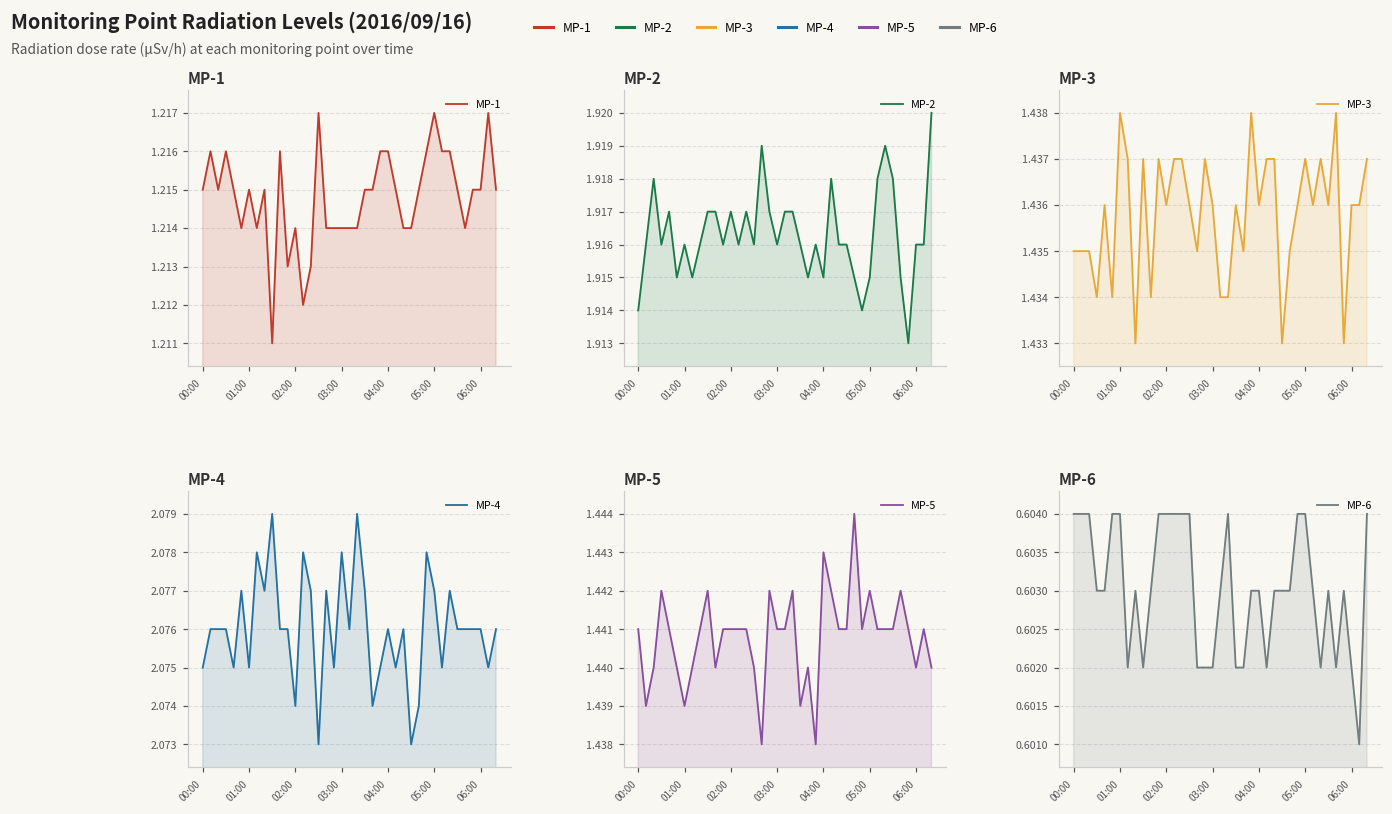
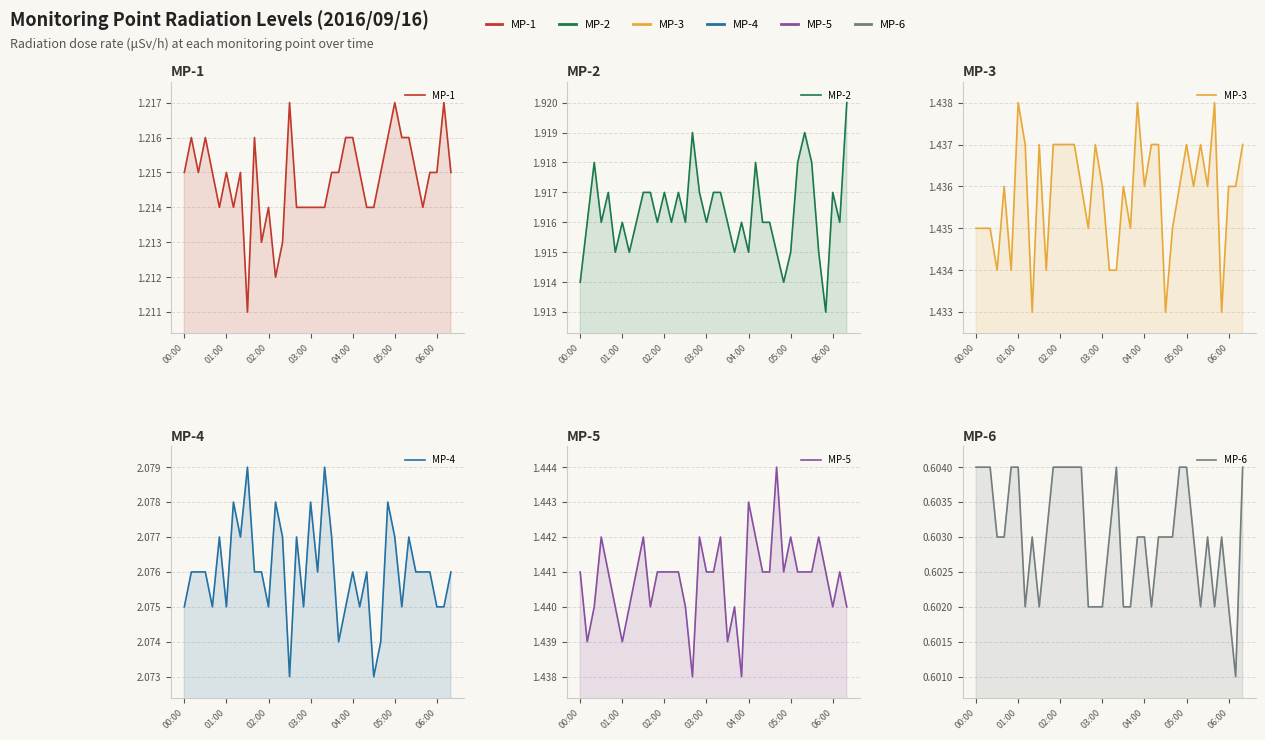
  {
    "MP-1": {
      "00:00": 1.2150,
      "01:00": 1.2150,
      "02:00": 1.2140,
      "03:00": 1.2140,
      "04:00": 1.2160,
      "05:00": 1.2170,
      "06:00": 1.2150
    },
    "MP-2": {
      "00:00": 1.914,
      "01:00": 1.916,
      "02:00": 1.917,
      "03:00": 1.916,
      "04:00": 1.915,
      "05:00": 1.915,
-     "06:00": 1.916
+     "06:00": 1.917
    },
    "MP-3": {
      "00:00": 1.435,
      "01:00": 1.438,
-     "02:00": 1.436,
+     "02:00": 1.437,
      "03:00": 1.436,
      "04:00": 1.436,
      "05:00": 1.437,
      "06:00": 1.436
    },
    "MP-4": {
      "00:00": 2.075,
      "01:00": 2.075,
-     "02:00": 2.074,
+     "02:00": 2.075,
      "03:00": 2.078,
      "04:00": 2.076,
      "05:00": 2.077,
-     "06:00": 2.076
+     "06:00": 2.075
    },
    "MP-5": {
      "00:00": 1.4410,
      "01:00": 1.4390,
      "02:00": 1.4410,
      "03:00": 1.4410,
      "04:00": 1.4430,
      "05:00": 1.4420,
      "06:00": 1.4400
    },
    "MP-6": {
      "00:00": 0.6040,
      "01:00": 0.6040,
      "02:00": 0.6040,
      "03:00": 0.6020,
      "04:00": 0.6030,
      "05:00": 0.6040,
      "06:00": 0.6020
    }
  }
